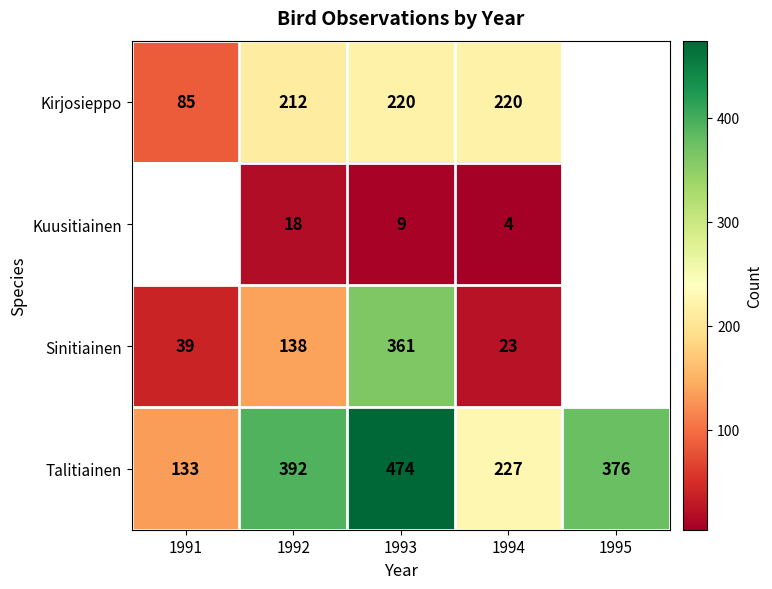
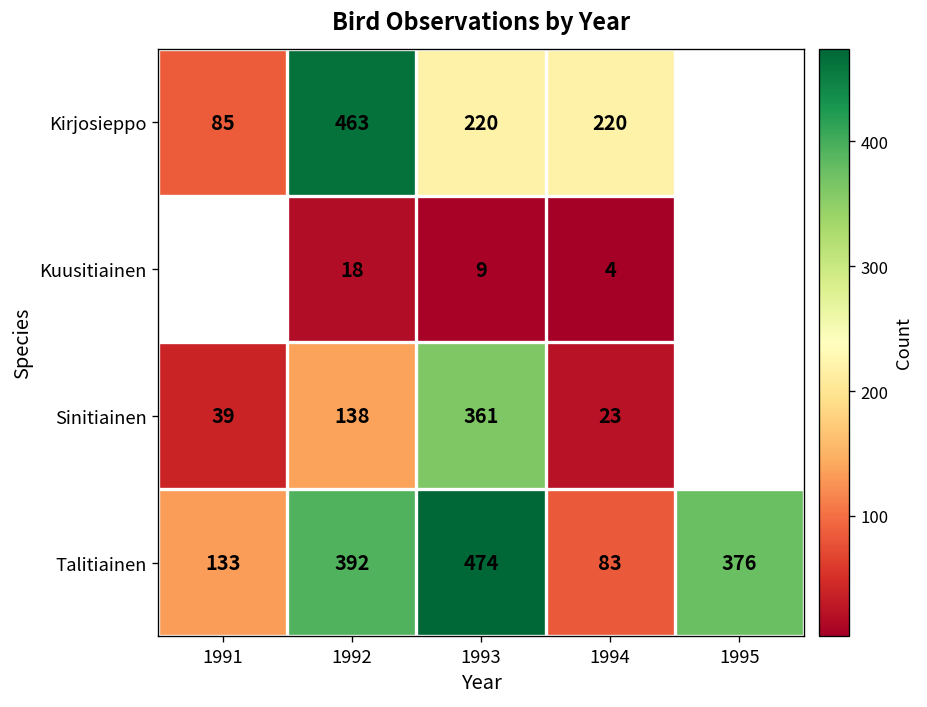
  {
    "Kirjosieppo": {
      "1991": 85,
-     "1992": 212,
+     "1992": 463,
      "1993": 220,
      "1994": 220
    },
    "Kuusitiainen": {
      "1992": 18,
      "1993": 9,
      "1994": 4
    },
    "Sinitiainen": {
      "1991": 39,
      "1992": 138,
      "1993": 361,
      "1994": 23
    },
    "Talitiainen": {
      "1991": 133,
      "1992": 392,
      "1993": 474,
-     "1994": 227,
+     "1994": 83,
      "1995": 376
    }
  }
